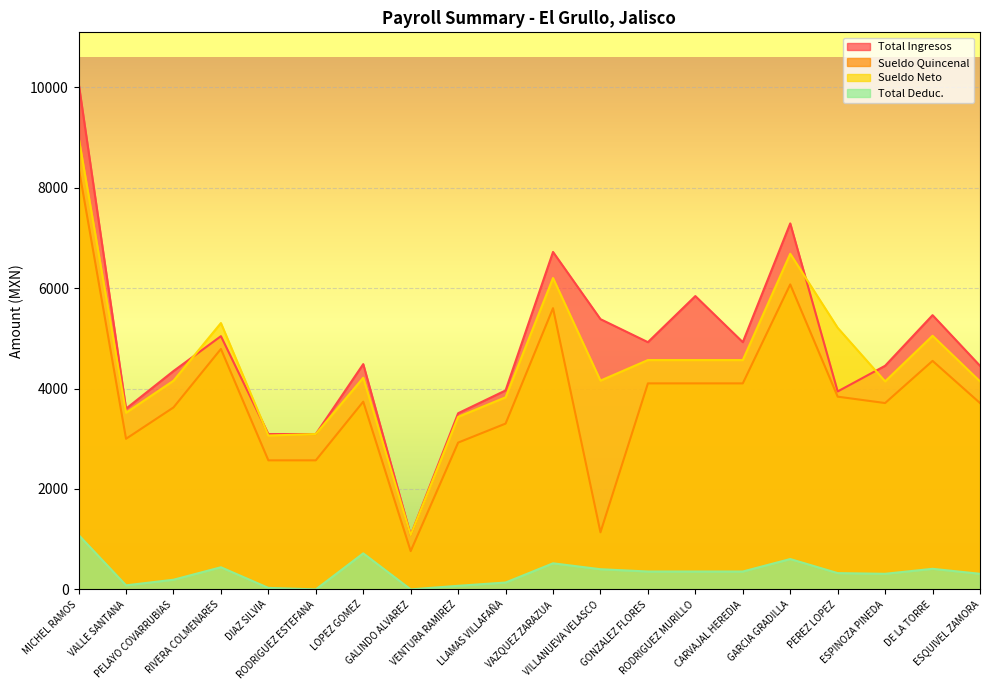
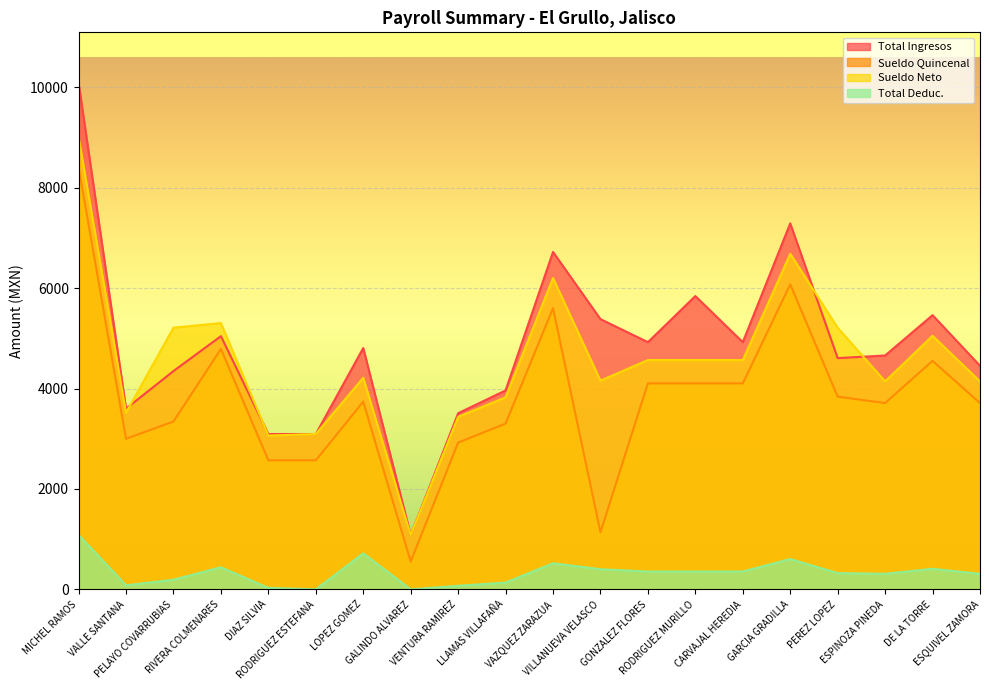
  {
    "Total Ingresos": {
      "MICHEL RAMOS": 10100,
      "VALLE SANTANA": 3600,
      "PELAYO COVARRUBIAS": 4300,
      "RIVERA COLMENARES": 5000,
-     "LOPEZ GOMEZ": 4500,
+     "LOPEZ GOMEZ": 4800,
      "VENTURA RAMIREZ": 3500,
      "LLAMAS VILLAFAÑA": 4000,
      "VAZQUEZ ZARAZUA": 6700,
      "VILLANUEVA VELASCO": 5400,
      "GONZALEZ FLORES": 4900,
      "RODRIGUEZ MURILLO": 5800,
      "CARVAJAL HEREDIA": 4900,
      "GARCIA GRADILLA": 7300,
-     "PEREZ LOPEZ": 3900,
-     "ESPINOZA PINEDA": 4500,
+     "PEREZ LOPEZ": 4600,
+     "ESPINOZA PINEDA": 4700,
      "DE LA TORRE": 5500,
      "ESQUIVEL ZAMORA": 4500
    },
    "Sueldo Quincenal": {
      "MICHEL RAMOS": 8400,
      "VALLE SANTANA": 3000,
-     "PELAYO COVARRUBIAS": 3600,
+     "PELAYO COVARRUBIAS": 3300,
      "RIVERA COLMENARES": 4800,
      "DIAZ SILVIA": 2600,
      "RODRIGUEZ ESTEFANA": 2600,
      "LOPEZ GOMEZ": 3700,
-     "GALINDO ALVAREZ": 800,
+     "GALINDO ALVAREZ": 600,
      "VENTURA RAMIREZ": 2900,
      "LLAMAS VILLAFAÑA": 3300,
      "VAZQUEZ ZARAZUA": 5600,
      "VILLANUEVA VELASCO": 1100,
      "GONZALEZ FLORES": 4100,
      "RODRIGUEZ MURILLO": 4100,
      "CARVAJAL HEREDIA": 4100,
      "GARCIA GRADILLA": 6100,
      "PEREZ LOPEZ": 3800,
      "ESPINOZA PINEDA": 3700,
      "DE LA TORRE": 4600,
      "ESQUIVEL ZAMORA": 3700
    },
    "Sueldo Neto": {
      "MICHEL RAMOS": 9000,
      "VALLE SANTANA": 3500,
-     "PELAYO COVARRUBIAS": 4200,
+     "PELAYO COVARRUBIAS": 5200,
      "RIVERA COLMENARES": 5300,
      "LOPEZ GOMEZ": 4200,
      "VENTURA RAMIREZ": 3400,
      "LLAMAS VILLAFAÑA": 3800,
      "VAZQUEZ ZARAZUA": 6200,
      "VILLANUEVA VELASCO": 4200,
      "GONZALEZ FLORES": 4600,
      "RODRIGUEZ MURILLO": 4600,
      "CARVAJAL HEREDIA": 4600,
      "GARCIA GRADILLA": 6700,
      "PEREZ LOPEZ": 5200,
      "ESPINOZA PINEDA": 4100,
      "DE LA TORRE": 5100,
      "ESQUIVEL ZAMORA": 4100
    },
    "Total Deduc.": {
      "MICHEL RAMOS": 1100,
      "VALLE SANTANA": 100,
      "PELAYO COVARRUBIAS": 200,
      "RIVERA COLMENARES": 400,
      "DIAZ SILVIA": 0,
      "RODRIGUEZ ESTEFANA": 0,
      "LOPEZ GOMEZ": 700,
      "GALINDO ALVAREZ": 0,
      "VENTURA RAMIREZ": 100,
      "LLAMAS VILLAFAÑA": 100,
      "VAZQUEZ ZARAZUA": 500,
      "VILLANUEVA VELASCO": 400,
      "GONZALEZ FLORES": 400,
      "RODRIGUEZ MURILLO": 400,
      "CARVAJAL HEREDIA": 400,
      "GARCIA GRADILLA": 600,
      "PEREZ LOPEZ": 300,
      "ESPINOZA PINEDA": 300,
      "DE LA TORRE": 400,
      "ESQUIVEL ZAMORA": 300
    }
  }
